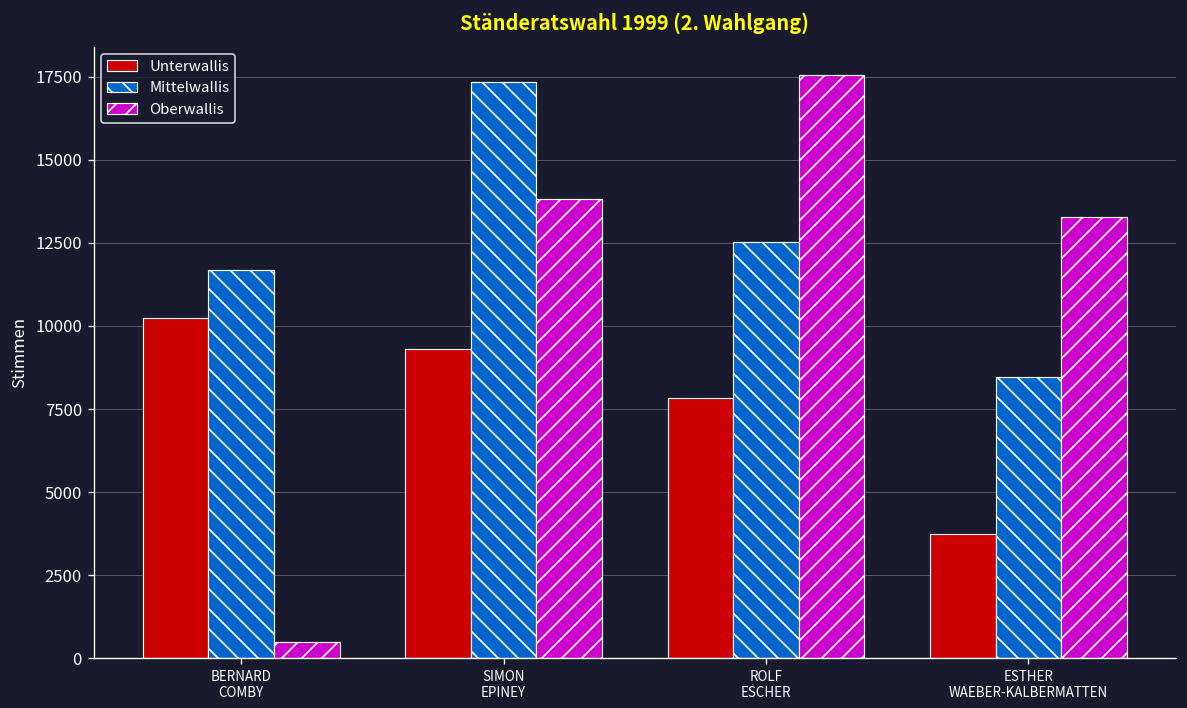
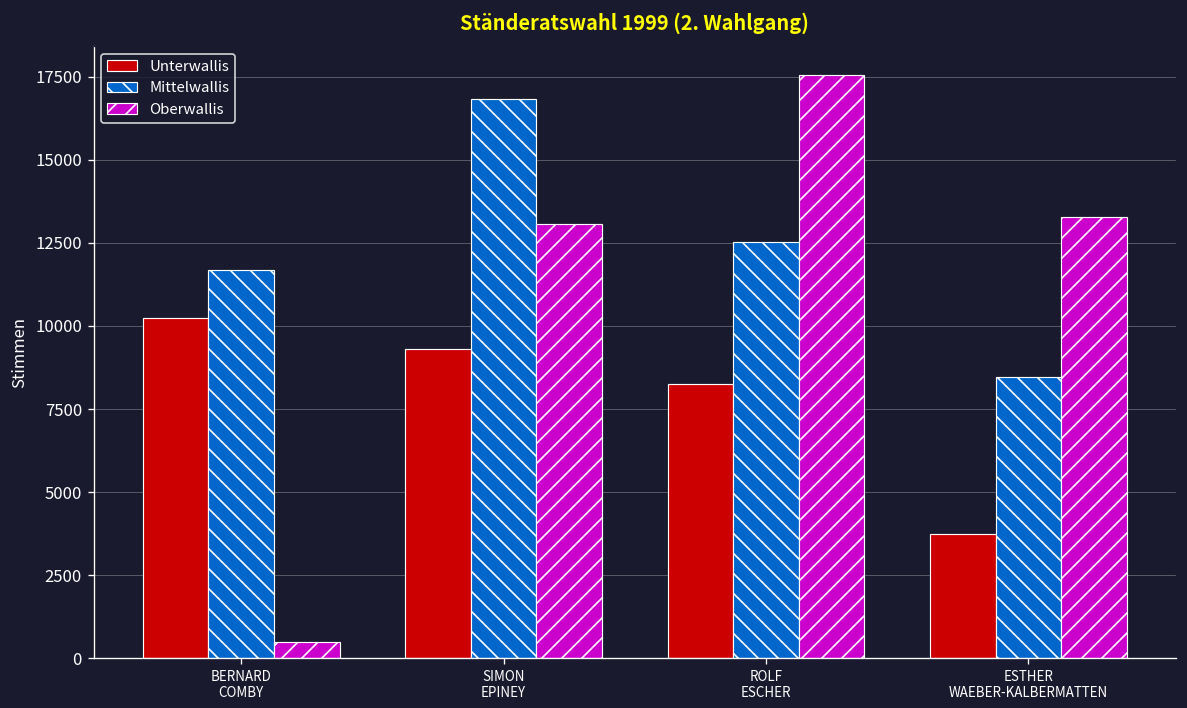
  {
    "Unterwallis": {
      "BERNARD COMBY": 10200,
      "SIMON EPINEY": 9300,
-     "ROLF ESCHER": 7800,
+     "ROLF ESCHER": 8200,
      "ESTHER WAEBER-KALBERMATTEN": 3700
    },
    "Mittelwallis": {
      "BERNARD COMBY": 11700,
-     "SIMON EPINEY": 17400,
+     "SIMON EPINEY": 16800,
      "ROLF ESCHER": 12500,
      "ESTHER WAEBER-KALBERMATTEN": 8500
    },
    "Oberwallis": {
      "BERNARD COMBY": 500,
-     "SIMON EPINEY": 13800,
+     "SIMON EPINEY": 13100,
      "ROLF ESCHER": 17500,
      "ESTHER WAEBER-KALBERMATTEN": 13300
    }
  }
